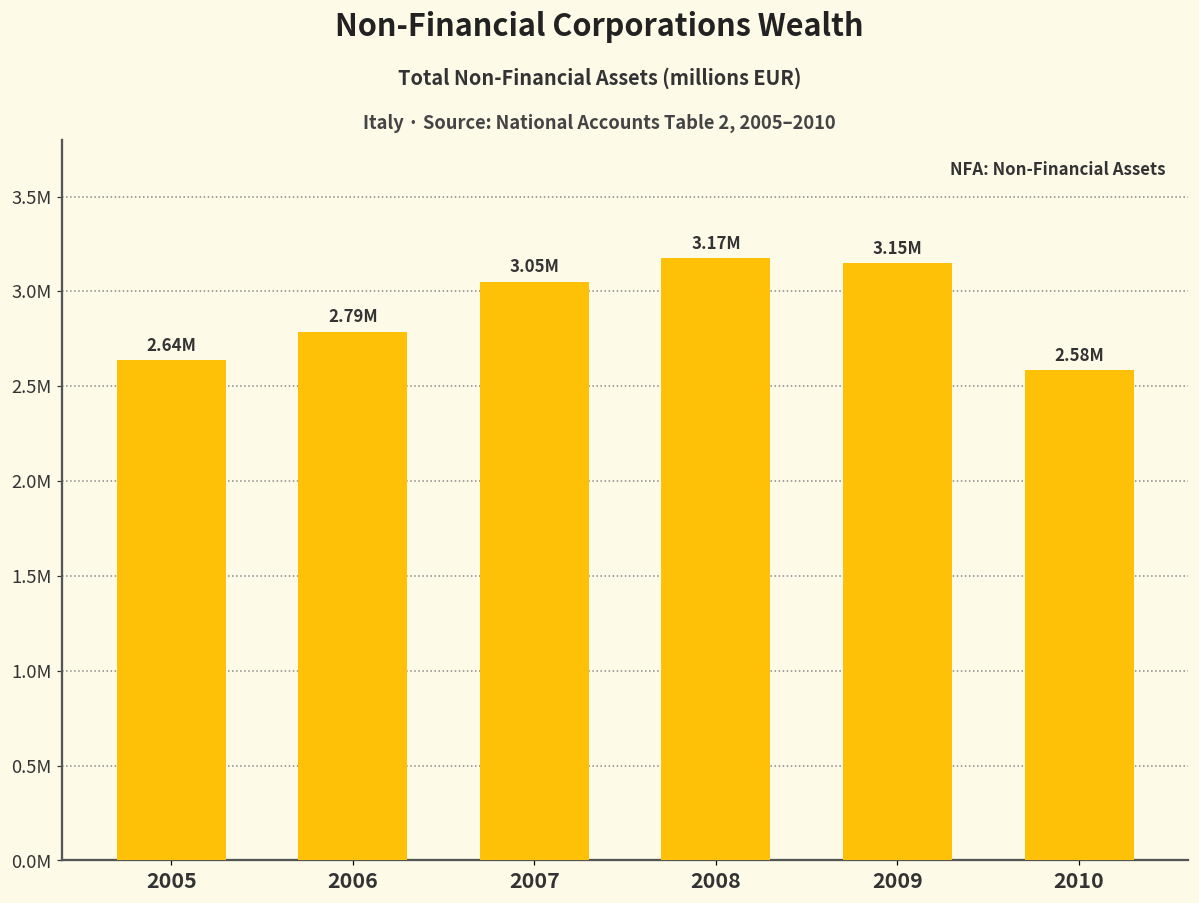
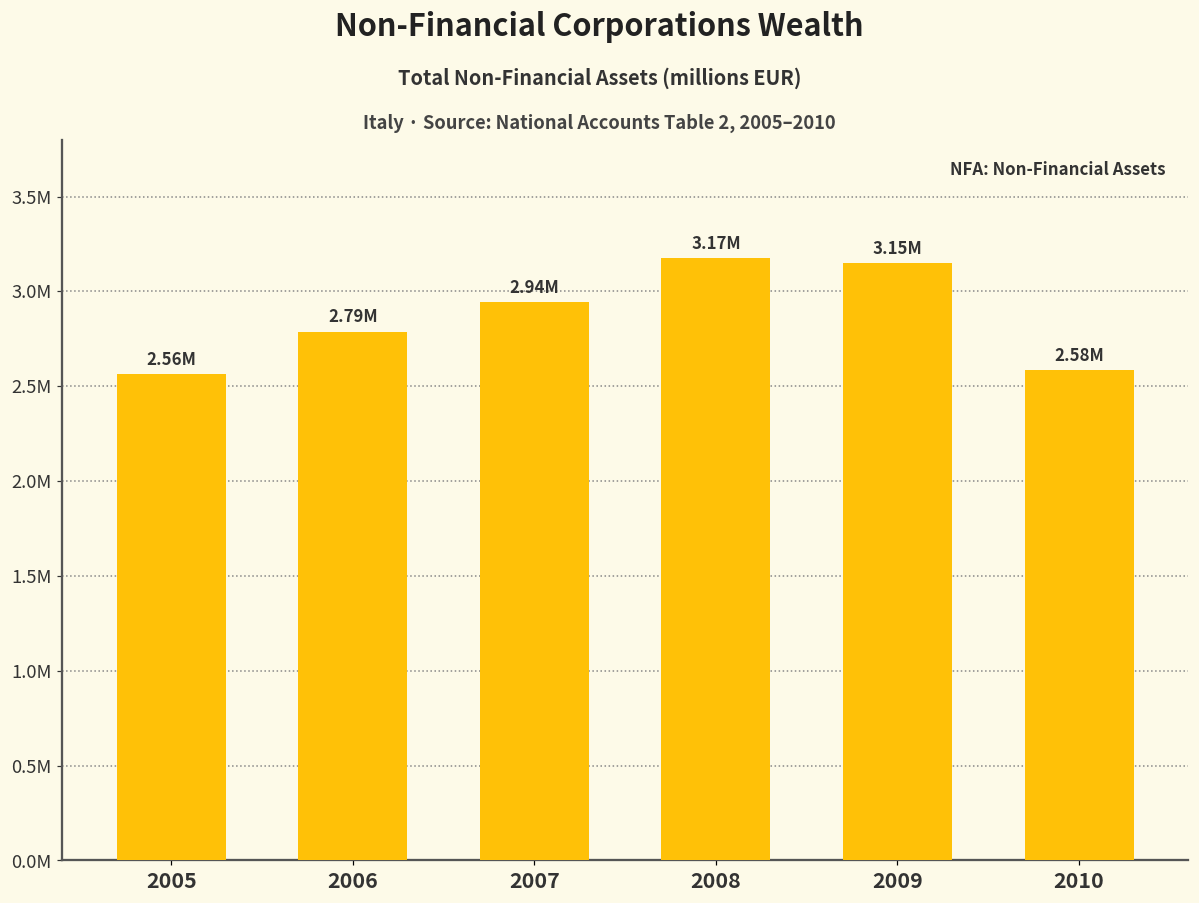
  {
-   "2005": "2.64M",
+   "2005": "2.56M",
    "2006": "2.79M",
-   "2007": "3.05M",
+   "2007": "2.94M",
    "2008": "3.17M",
    "2009": "3.15M",
    "2010": "2.58M"
  }
